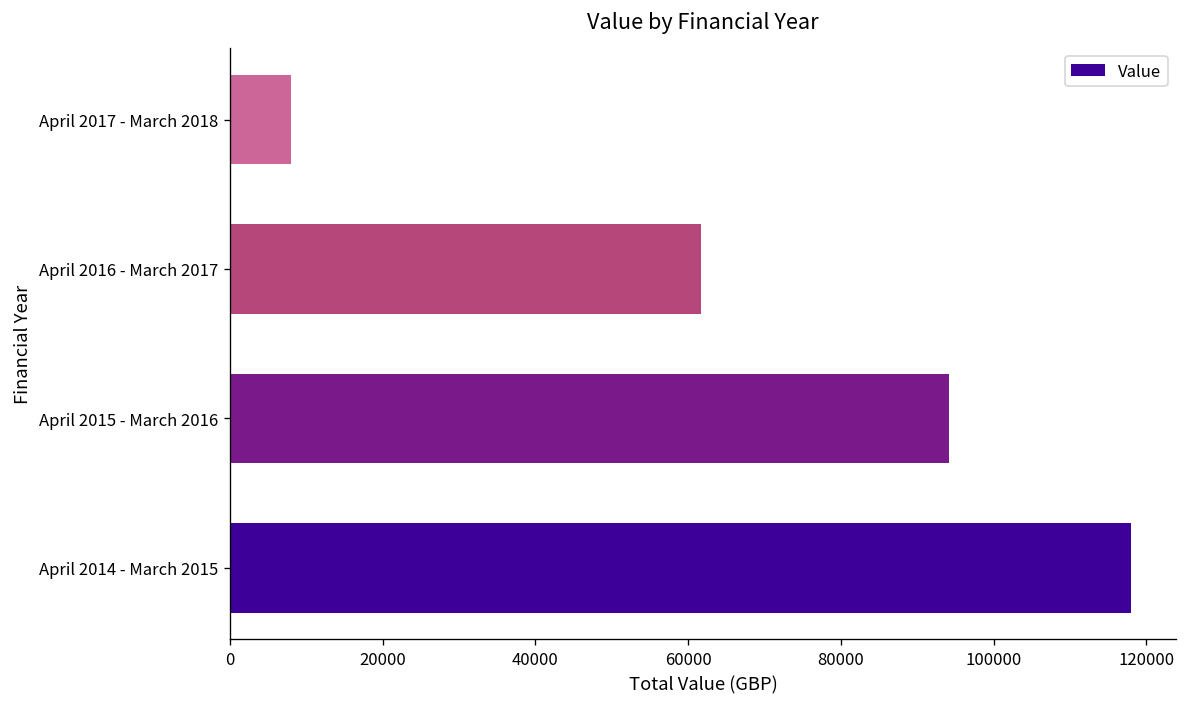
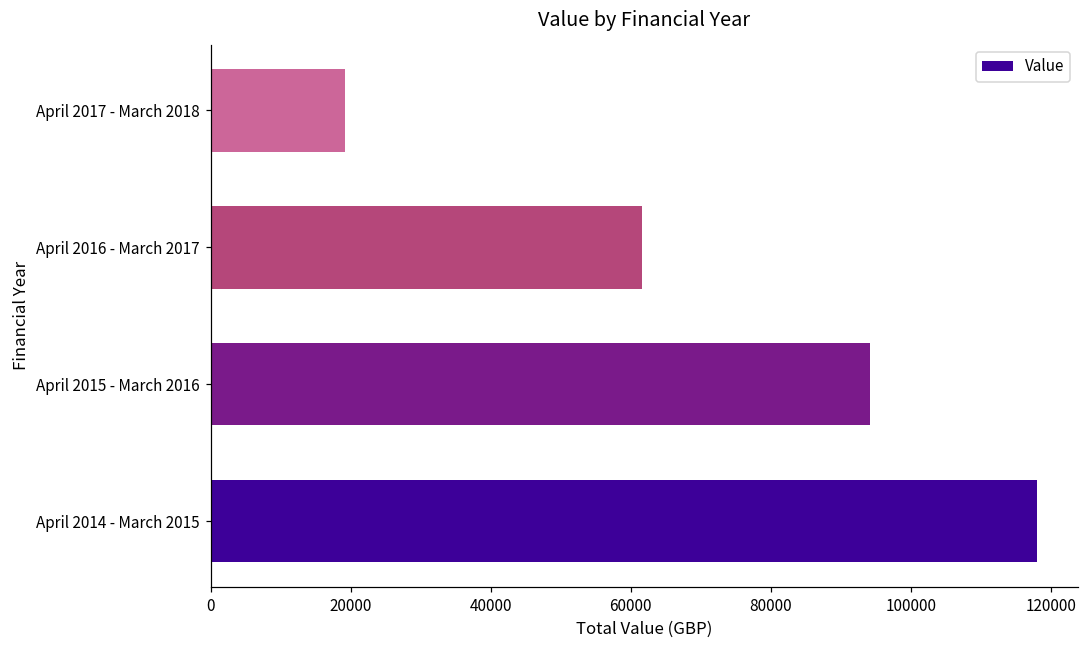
  {
-   "April 2017 - March 2018": 8000,
+   "April 2017 - March 2018": 19000,
    "April 2016 - March 2017": 62000,
    "April 2015 - March 2016": 94000,
    "April 2014 - March 2015": 118000
  }
